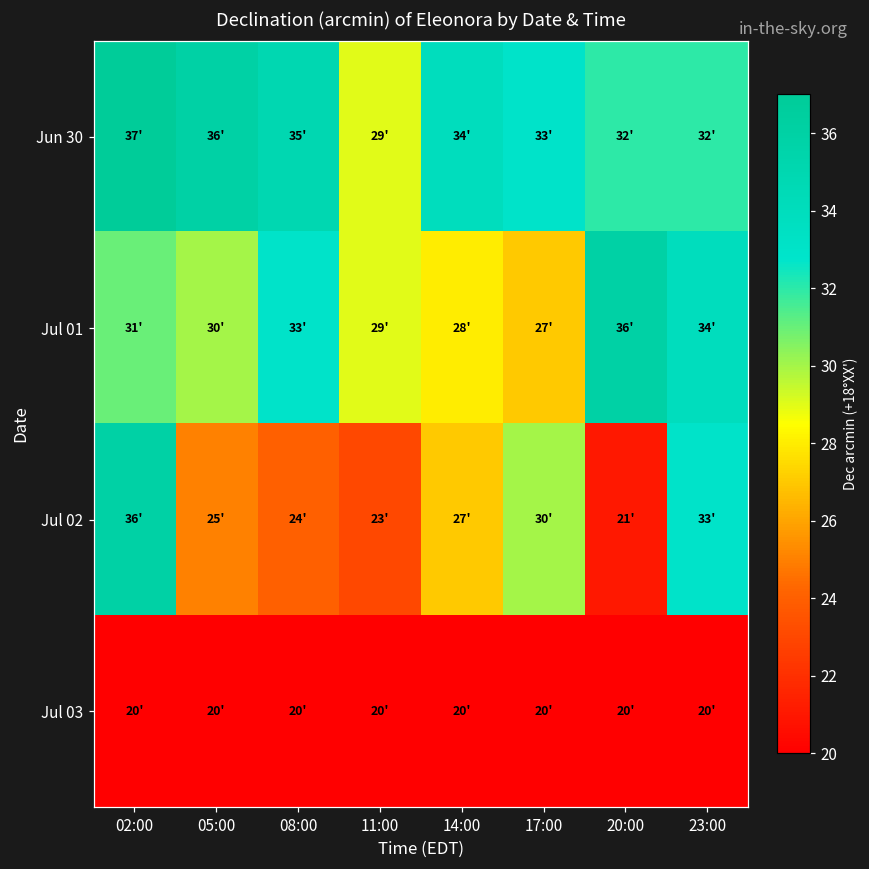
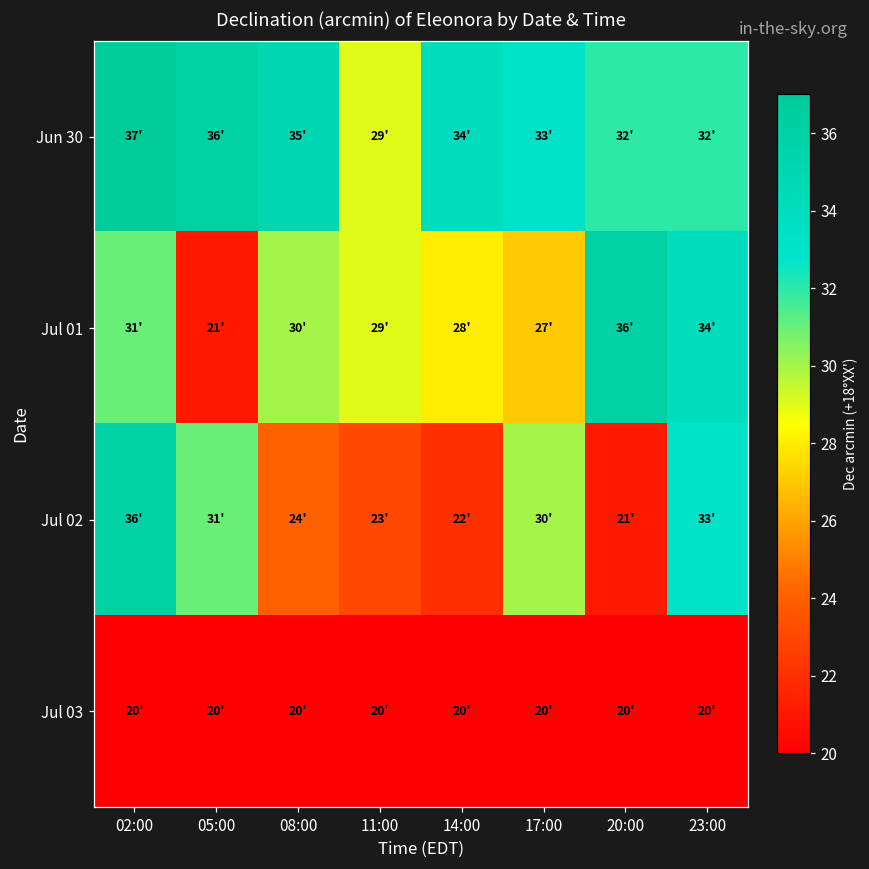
  {
    "Jun 30": {
      "02:00": "37'",
      "05:00": "36'",
      "08:00": "35'",
      "11:00": "29'",
      "14:00": "34'",
      "17:00": "33'",
      "20:00": "32'",
      "23:00": "32'"
    },
    "Jul 01": {
      "02:00": "31'",
-     "05:00": "30'",
-     "08:00": "33'",
+     "05:00": "21'",
+     "08:00": "30'",
      "11:00": "29'",
      "14:00": "28'",
      "17:00": "27'",
      "20:00": "36'",
      "23:00": "34'"
    },
    "Jul 02": {
      "02:00": "36'",
-     "05:00": "25'",
+     "05:00": "31'",
      "08:00": "24'",
      "11:00": "23'",
-     "14:00": "27'",
+     "14:00": "22'",
      "17:00": "30'",
      "20:00": "21'",
      "23:00": "33'"
    },
    "Jul 03": {
      "02:00": "20'",
      "05:00": "20'",
      "08:00": "20'",
      "11:00": "20'",
      "14:00": "20'",
      "17:00": "20'",
      "20:00": "20'",
      "23:00": "20'"
    }
  }
